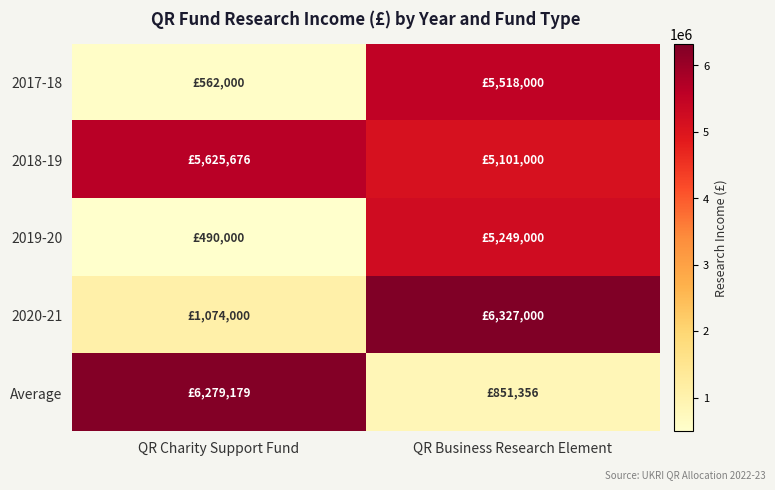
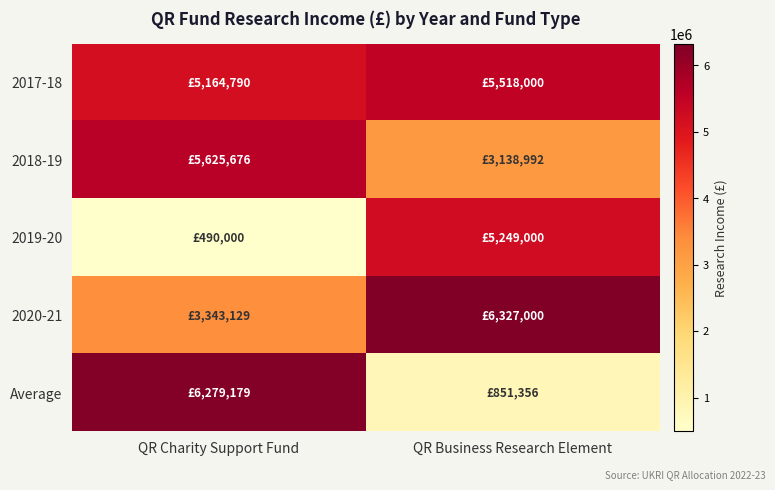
  {
    "2017-18": {
-     "QR Charity Support Fund": "£562,000",
+     "QR Charity Support Fund": "£5,164,790",
      "QR Business Research Element": "£5,518,000"
    },
    "2018-19": {
      "QR Charity Support Fund": "£5,625,676",
-     "QR Business Research Element": "£5,101,000"
+     "QR Business Research Element": "£3,138,992"
    },
    "2019-20": {
      "QR Charity Support Fund": "£490,000",
      "QR Business Research Element": "£5,249,000"
    },
    "2020-21": {
-     "QR Charity Support Fund": "£1,074,000",
+     "QR Charity Support Fund": "£3,343,129",
      "QR Business Research Element": "£6,327,000"
    },
    "Average": {
      "QR Charity Support Fund": "£6,279,179",
      "QR Business Research Element": "£851,356"
    }
  }
